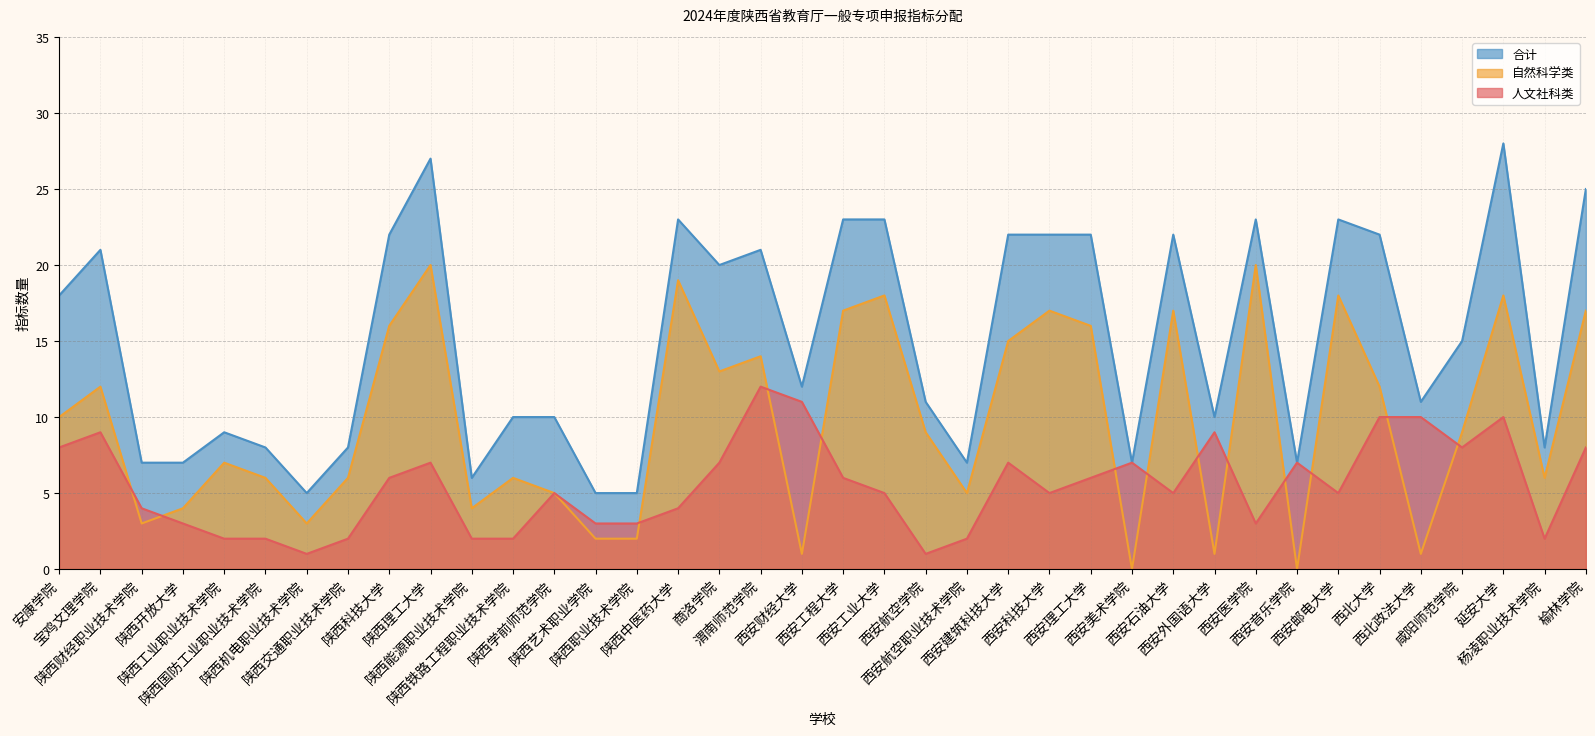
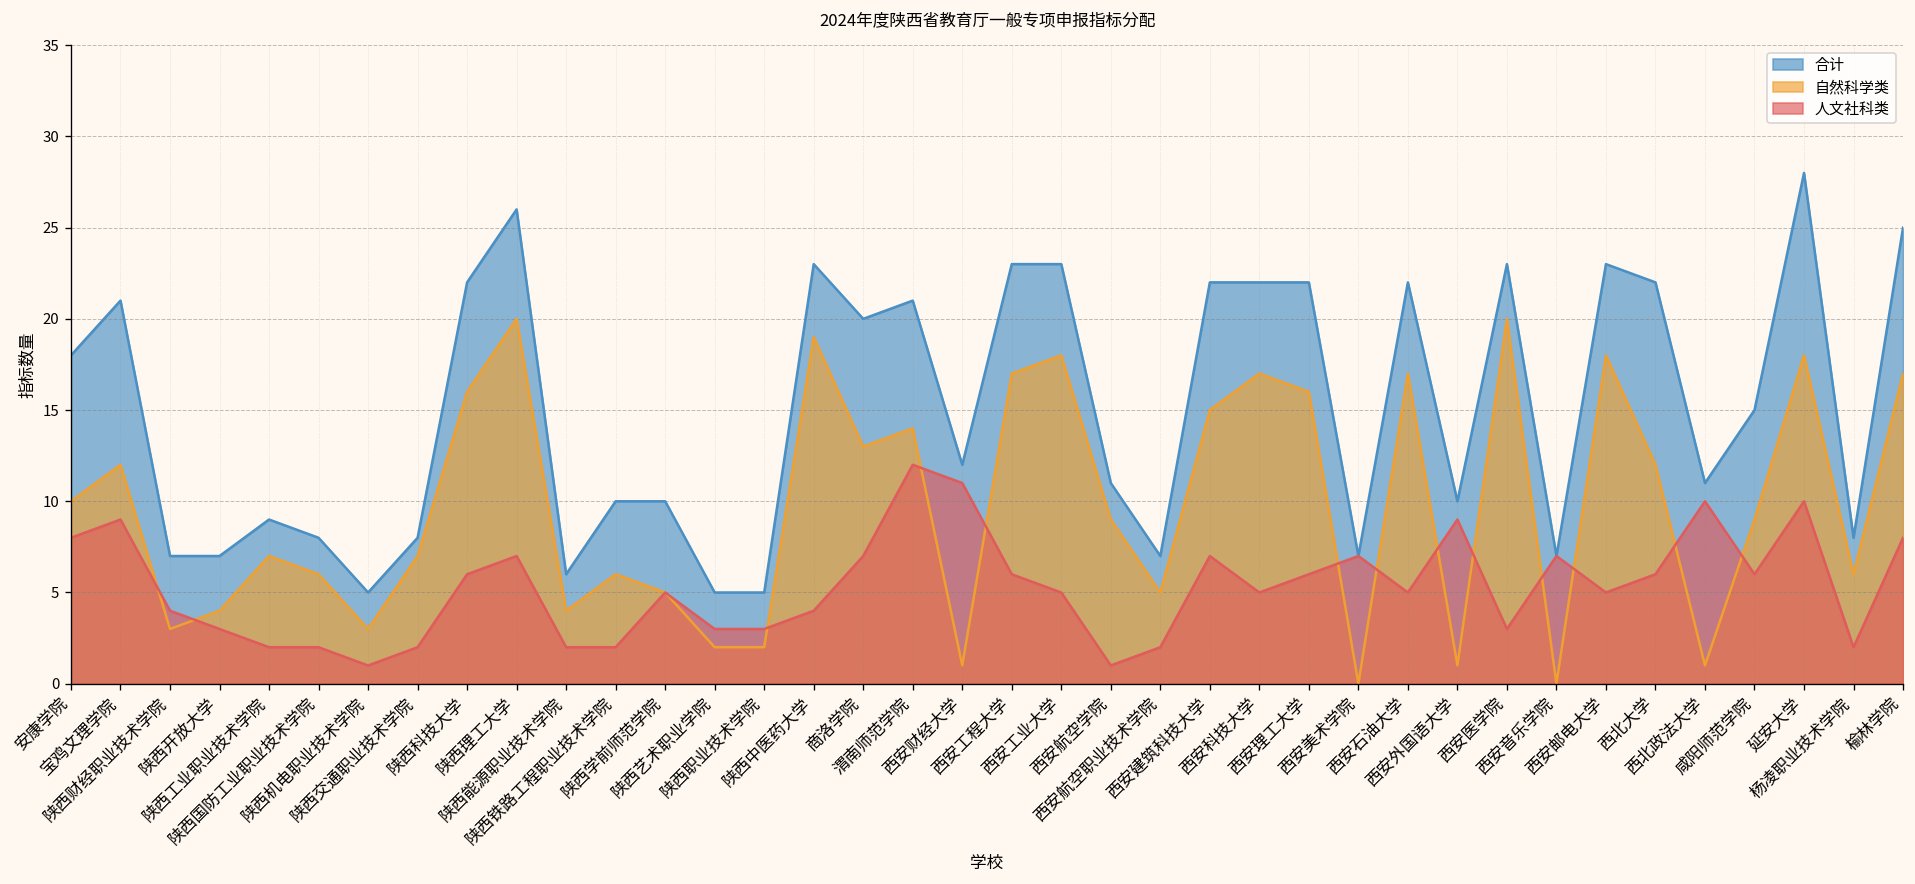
  {
    "合计": {
      "安康学院": 18,
      "宝鸡文理学院": 21,
      "陕西财经职业技术学院": 7,
      "陕西开放大学": 7,
      "陕西工业职业技术学院": 9,
      "陕西国防工业职业技术学院": 8,
      "陕西机电职业技术学院": 5,
      "陕西交通职业技术学院": 8,
      "陕西科技大学": 22,
-     "陕西理工大学": 27,
+     "陕西理工大学": 26,
      "陕西能源职业技术学院": 6,
      "陕西铁路工程职业技术学院": 10,
      "陕西学前师范学院": 10,
      "陕西艺术职业学院": 5,
      "陕西职业技术学院": 5,
      "陕西中医药大学": 23,
      "商洛学院": 20,
      "渭南师范学院": 21,
      "西安财经大学": 12,
      "西安工程大学": 23,
      "西安工业大学": 23,
      "西安航空学院": 11,
      "西安航空职业技术学院": 7,
      "西安建筑科技大学": 22,
      "西安科技大学": 22,
      "西安理工大学": 22,
      "西安石油大学": 22,
      "西安外国语大学": 10,
      "西安医学院": 23,
      "西安邮电大学": 23,
      "西北大学": 22,
      "西北政法大学": 11,
      "咸阳师范学院": 15,
      "延安大学": 28,
      "杨凌职业技术学院": 8,
      "榆林学院": 25
    },
    "自然科学类": {
      "安康学院": 10,
      "宝鸡文理学院": 12,
      "陕西财经职业技术学院": 3,
      "陕西开放大学": 4,
      "陕西工业职业技术学院": 7,
      "陕西国防工业职业技术学院": 6,
      "陕西机电职业技术学院": 3,
-     "陕西交通职业技术学院": 6,
+     "陕西交通职业技术学院": 7,
      "陕西科技大学": 16,
      "陕西理工大学": 20,
      "陕西能源职业技术学院": 4,
      "陕西铁路工程职业技术学院": 6,
      "陕西艺术职业学院": 2,
      "陕西职业技术学院": 2,
      "陕西中医药大学": 19,
      "商洛学院": 13,
      "渭南师范学院": 14,
      "西安财经大学": 1,
      "西安工程大学": 17,
      "西安工业大学": 18,
      "西安航空学院": 9,
      "西安航空职业技术学院": 5,
      "西安建筑科技大学": 15,
      "西安科技大学": 17,
      "西安理工大学": 16,
      "西安美术学院": 0,
      "西安石油大学": 17,
      "西安外国语大学": 1,
      "西安医学院": 20,
      "西安音乐学院": 0,
      "西安邮电大学": 18,
      "西北大学": 12,
      "西北政法大学": 1,
      "咸阳师范学院": 9,
      "延安大学": 18,
      "杨凌职业技术学院": 6,
      "榆林学院": 17
    },
    "人文社科类": {
      "安康学院": 8,
      "宝鸡文理学院": 9,
      "陕西财经职业技术学院": 4,
      "陕西开放大学": 3,
      "陕西工业职业技术学院": 2,
      "陕西国防工业职业技术学院": 2,
      "陕西机电职业技术学院": 1,
      "陕西交通职业技术学院": 2,
      "陕西科技大学": 6,
      "陕西理工大学": 7,
      "陕西能源职业技术学院": 2,
      "陕西铁路工程职业技术学院": 2,
      "陕西艺术职业学院": 3,
      "陕西职业技术学院": 3,
      "陕西中医药大学": 4,
      "商洛学院": 7,
      "渭南师范学院": 12,
      "西安财经大学": 11,
      "西安工程大学": 6,
      "西安工业大学": 5,
      "西安航空学院": 1,
      "西安航空职业技术学院": 2,
      "西安建筑科技大学": 7,
      "西安科技大学": 5,
      "西安理工大学": 6,
      "西安石油大学": 5,
      "西安外国语大学": 9,
      "西安医学院": 3,
      "西安邮电大学": 5,
-     "西北大学": 10,
+     "西北大学": 6,
      "西北政法大学": 10,
-     "咸阳师范学院": 8,
+     "咸阳师范学院": 6,
      "延安大学": 10,
      "杨凌职业技术学院": 2,
      "榆林学院": 8
    }
  }
